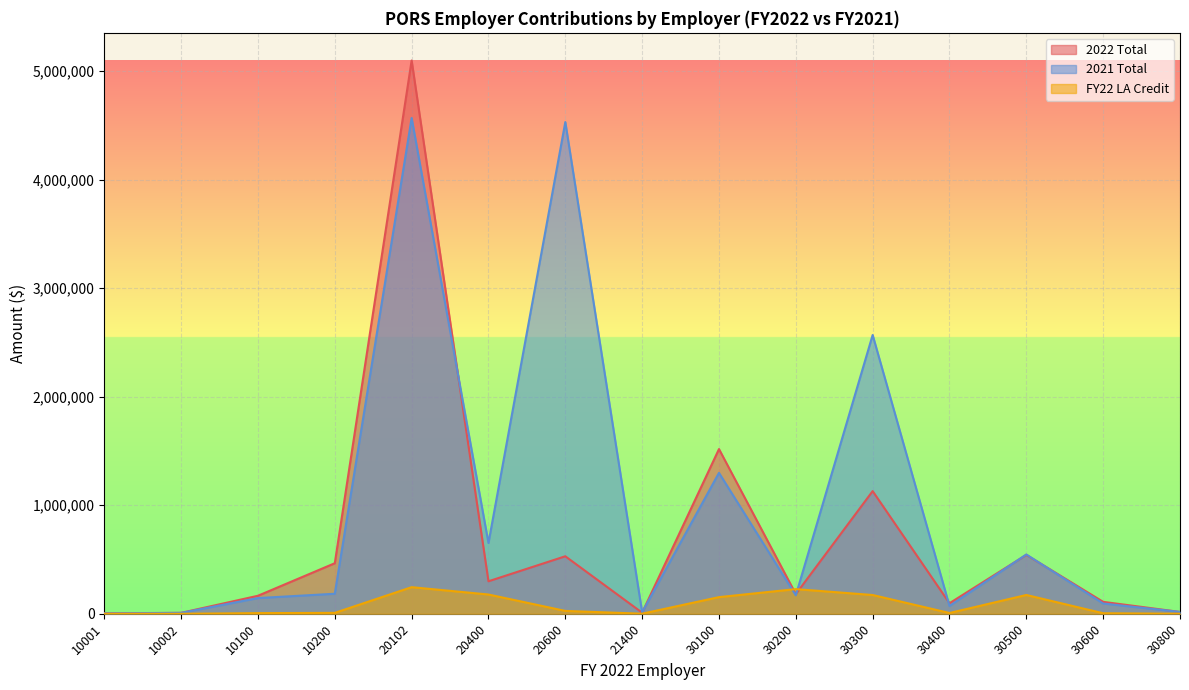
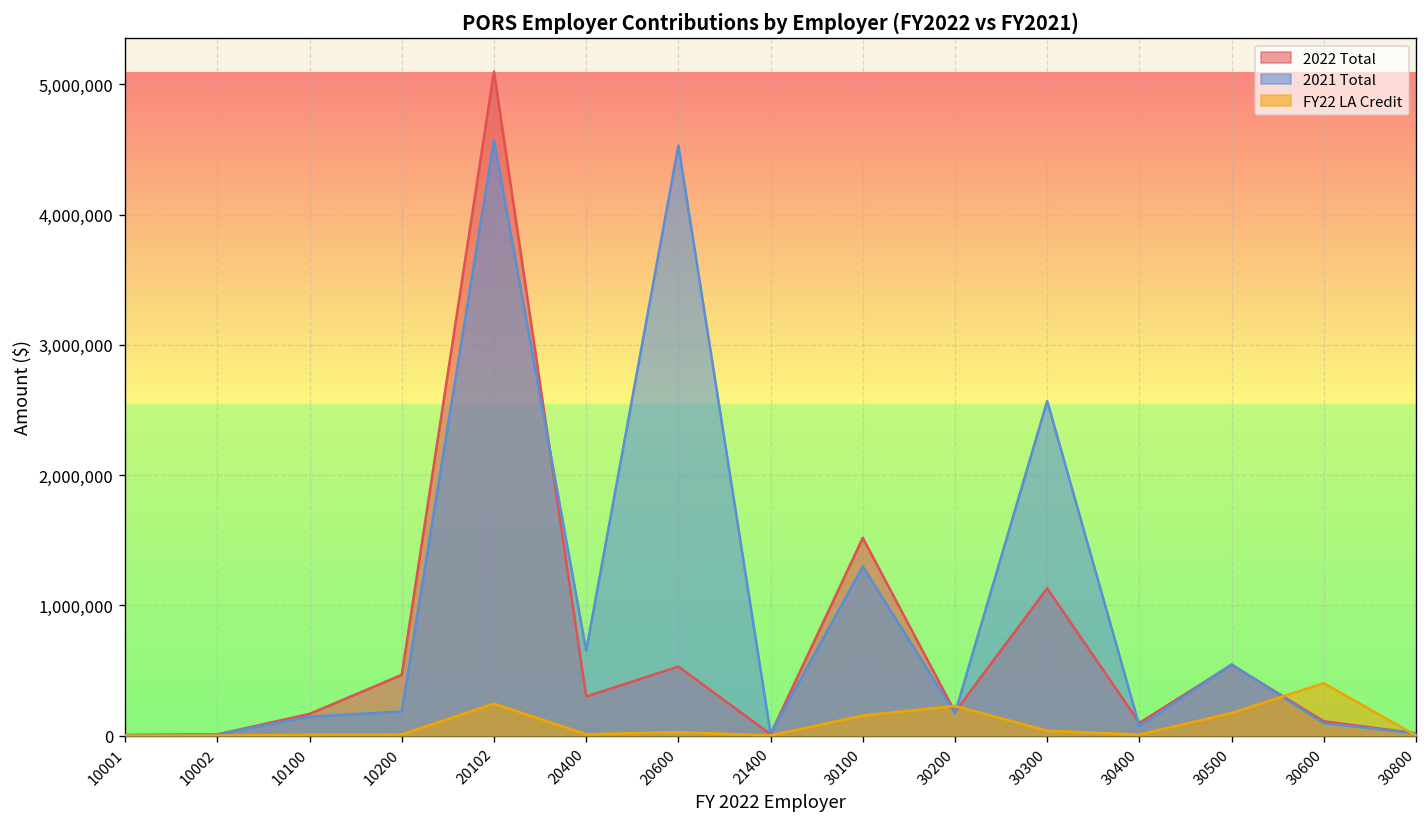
  {
    "2022 Total": {
      "10200": "470,000",
      "20102": "5,100,000",
      "20400": "300,000",
      "20600": "530,000",
      "30100": "1,520,000",
      "30300": "1,130,000",
      "30400": "100,000"
    },
    "2021 Total": {
      "10200": "180,000",
      "20102": "4,570,000",
      "20400": "650,000",
      "20600": "4,530,000",
      "30100": "1,300,000",
      "30300": "2,570,000",
      "30400": "70,000"
    },
    "FY22 LA Credit": {
      "10100": "10,000",
      "10200": "10,000",
      "20102": "250,000",
-     "20400": "180,000",
+     "20400": "10,000",
      "20600": "30,000",
      "30100": "150,000",
      "30200": "230,000",
-     "30300": "170,000",
+     "30300": "40,000",
      "30400": "10,000",
      "30500": "170,000",
-     "30600": "0"
+     "30600": "400,000"
    }
  }
